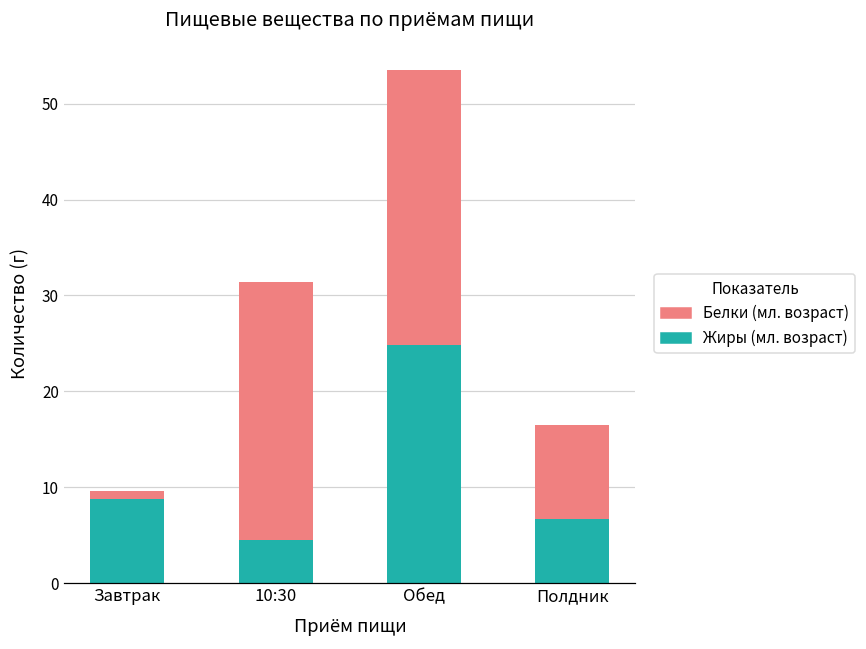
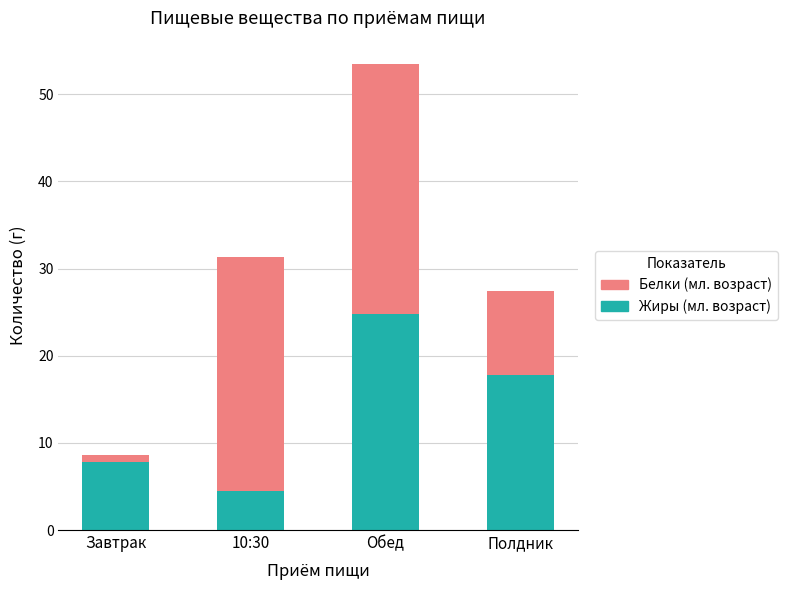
  {
    "Жиры (мл. возраст)": {
-     "Завтрак": 9,
+     "Завтрак": 8,
      "10:30": 4,
      "Обед": 25,
-     "Полдник": 7
+     "Полдник": 18
    },
    "Белки (мл. возраст)": {
      "Завтрак": 1,
      "10:30": 27,
      "Обед": 29,
      "Полдник": 10
    }
  }
